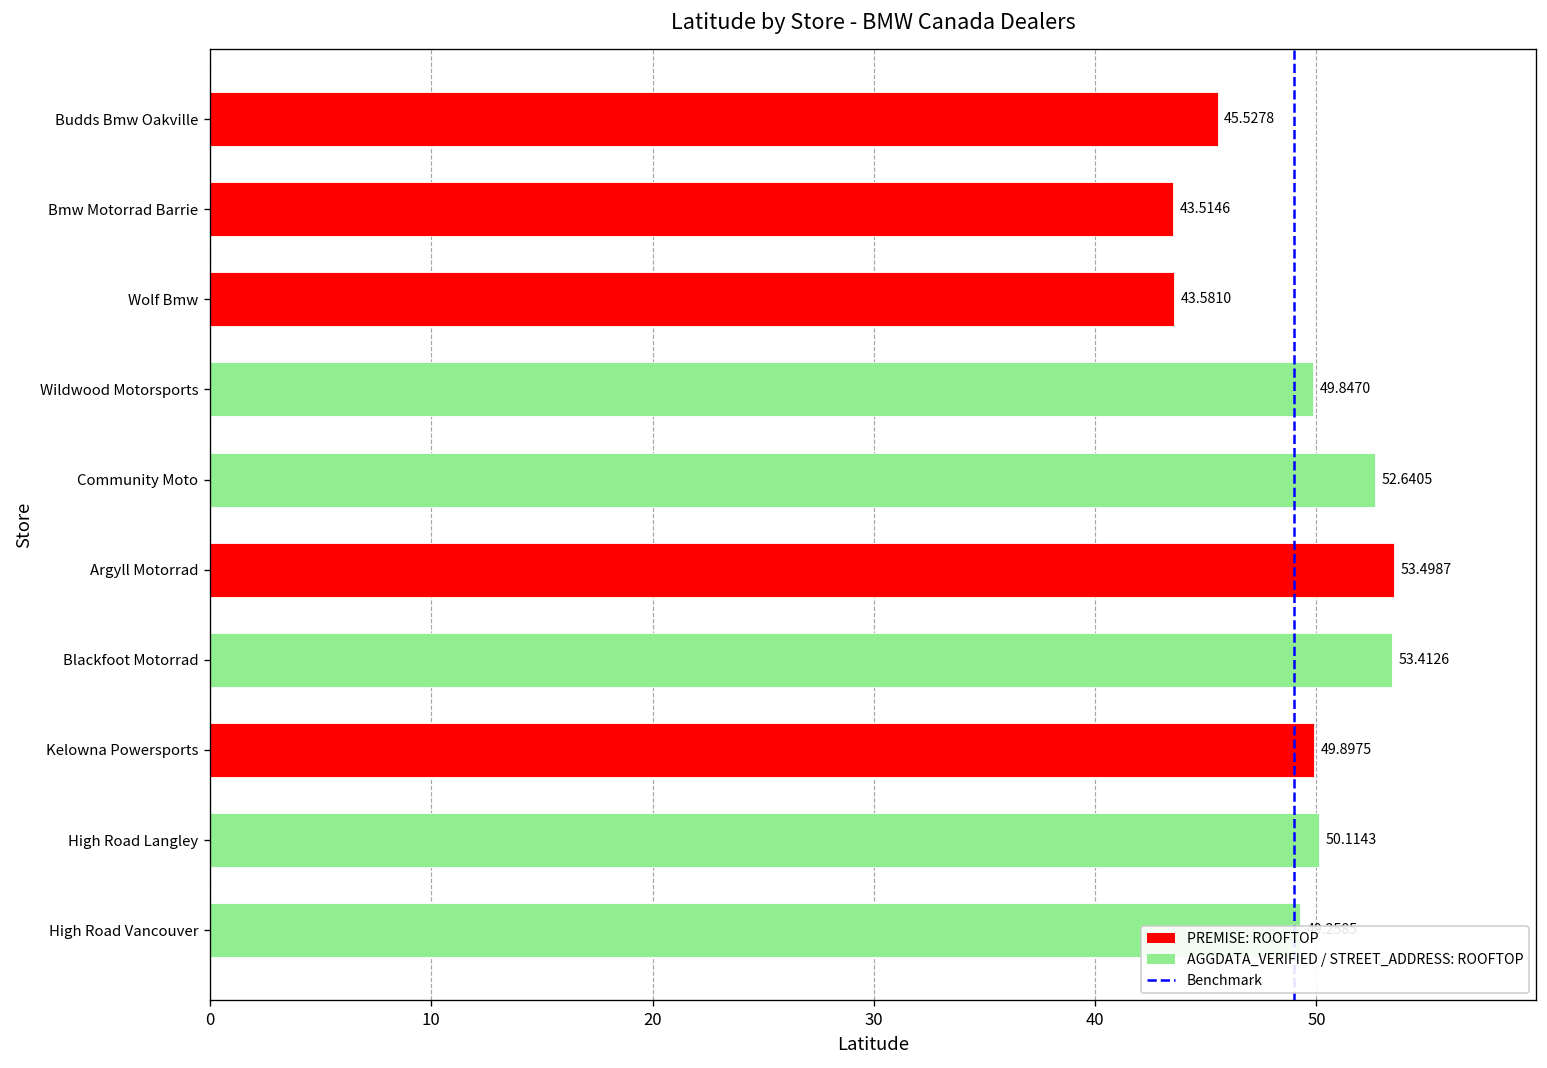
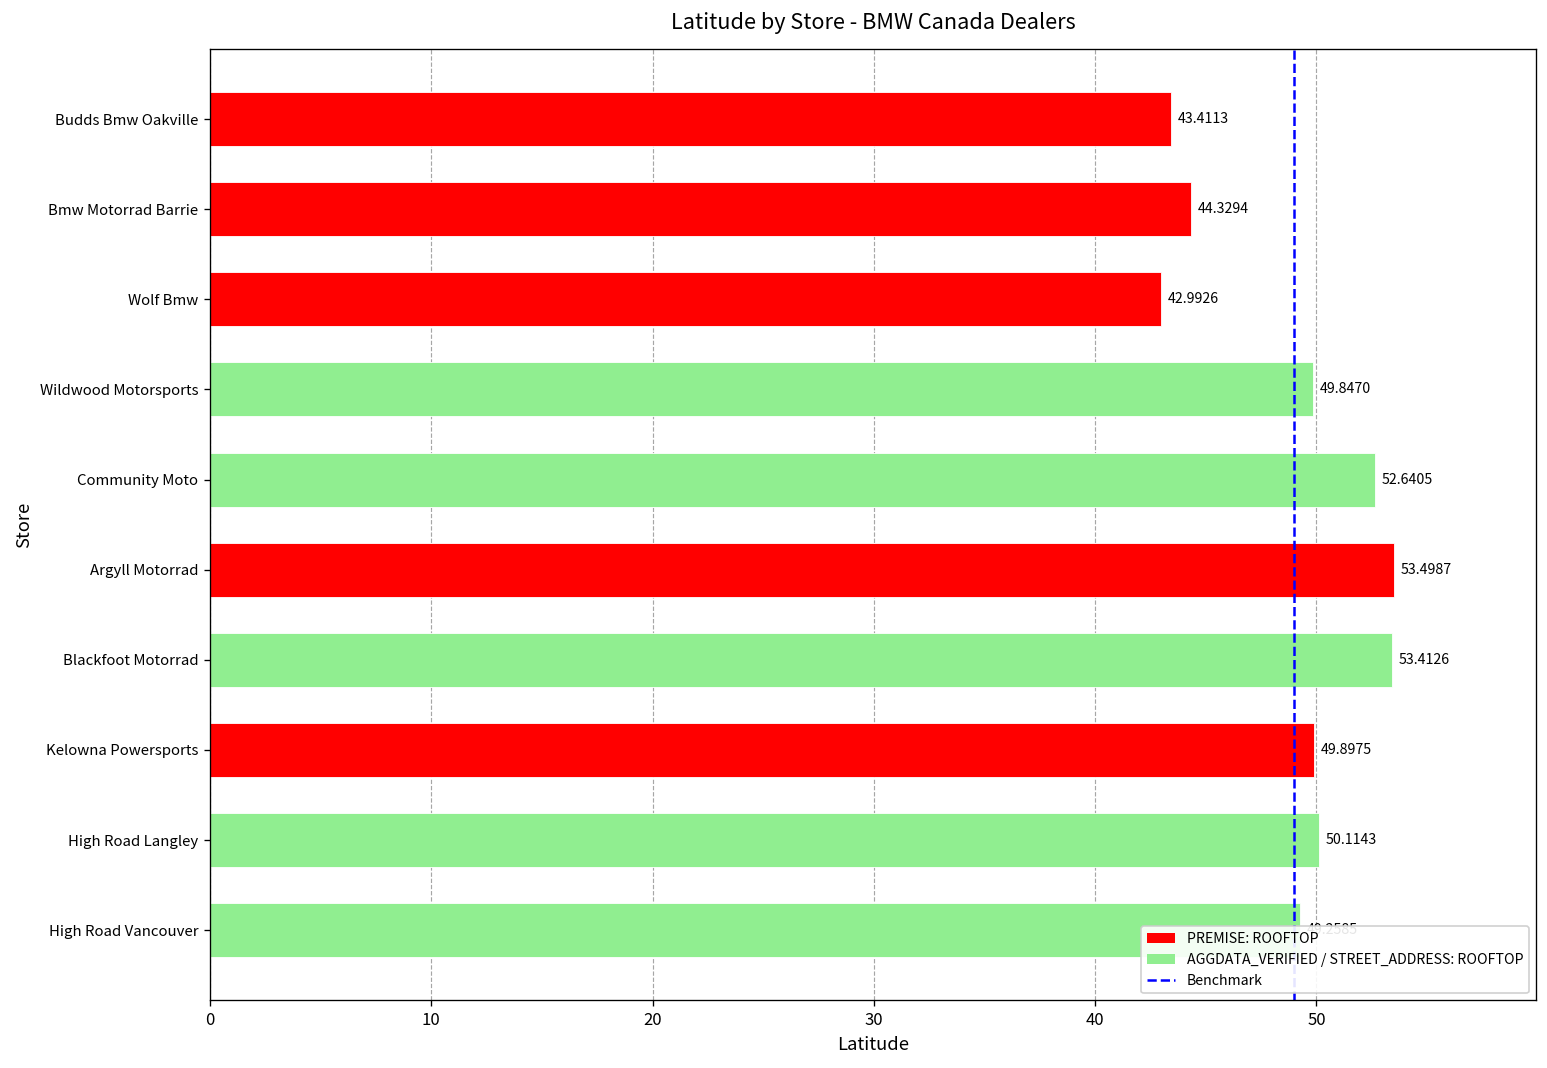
  {
-   "Budds Bmw Oakville": 45.5278,
-   "Bmw Motorrad Barrie": 43.5146,
-   "Wolf Bmw": 43.5810,
+   "Budds Bmw Oakville": 43.4113,
+   "Bmw Motorrad Barrie": 44.3294,
+   "Wolf Bmw": 42.9926,
    "Wildwood Motorsports": 49.8470,
    "Community Moto": 52.6405,
    "Argyll Motorrad": 53.4987,
    "Blackfoot Motorrad": 53.4126,
    "Kelowna Powersports": 49.8975,
    "High Road Langley": 50.1143
  }
